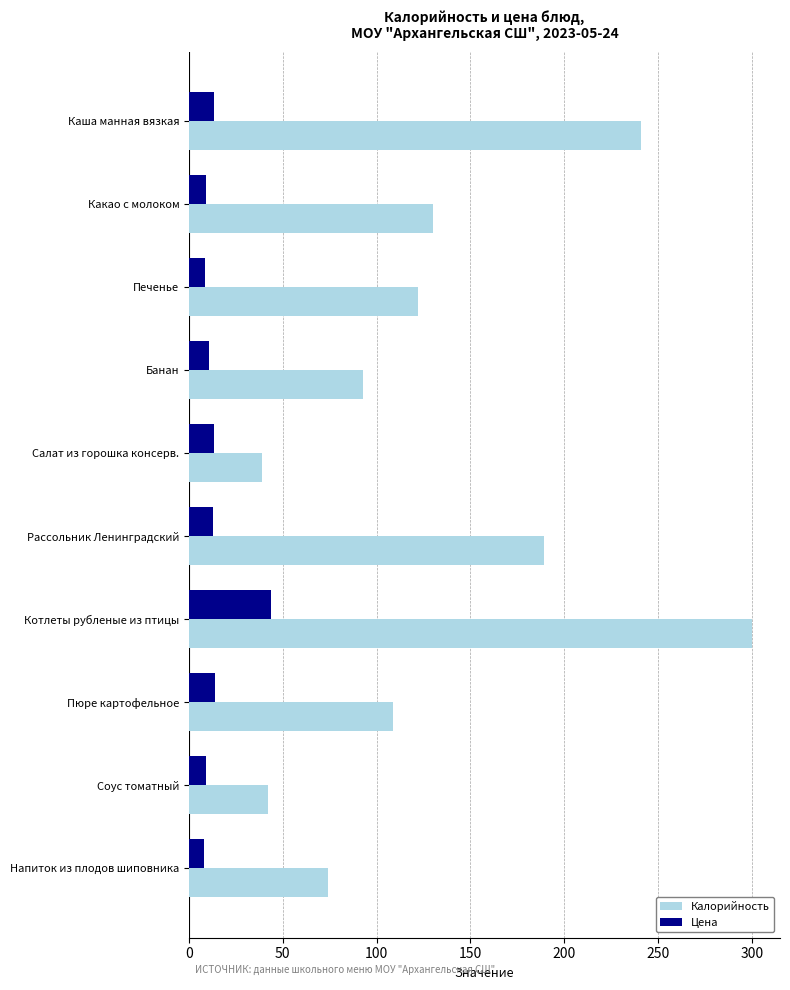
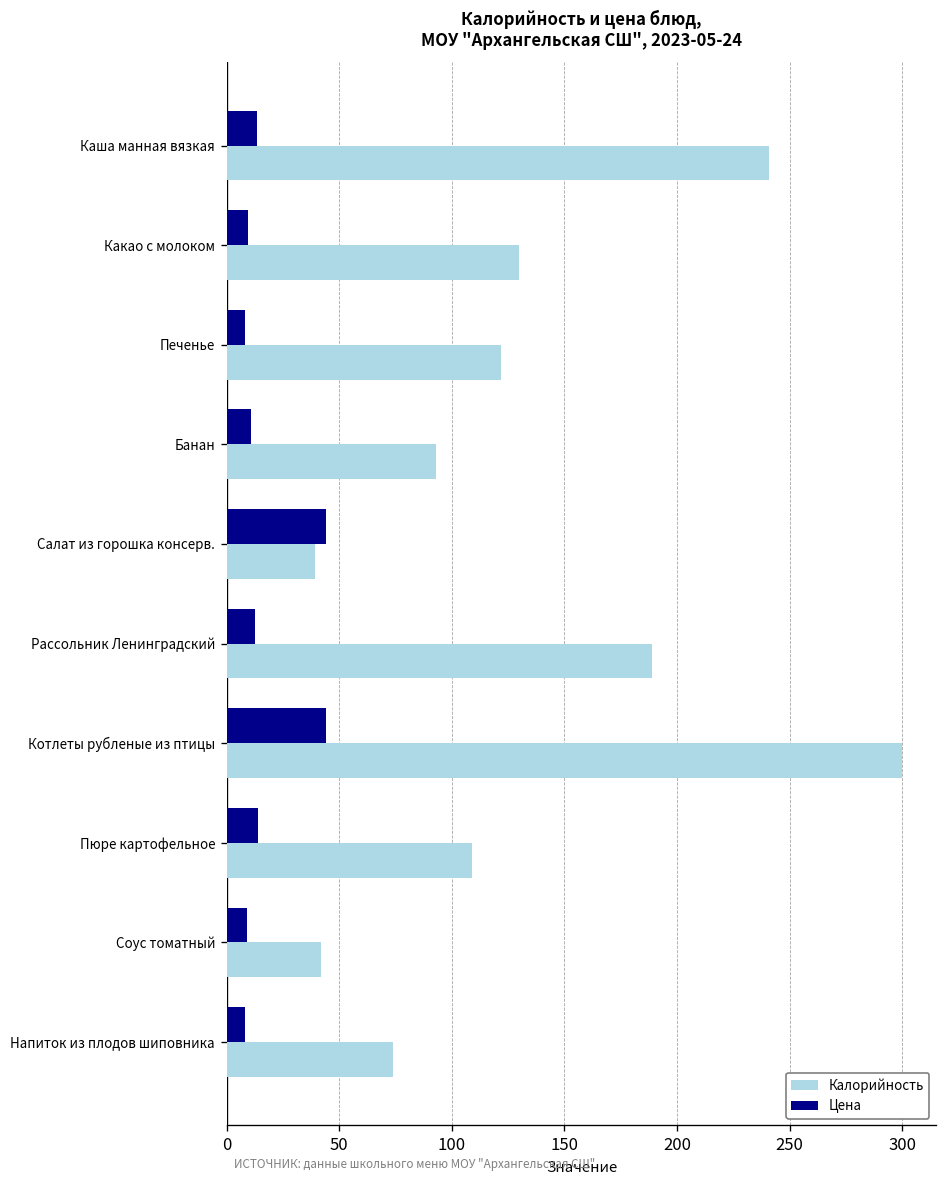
  {
    "Калорийность": {
      "Каша манная вязкая": 241,
      "Какао с молоком": 130,
      "Печенье": 122,
      "Банан": 93,
      "Салат из горошка консерв.": 39,
      "Рассольник Ленинградский": 189,
      "Котлеты рубленые из птицы": 300,
      "Пюре картофельное": 109,
      "Соус томатный": 42,
      "Напиток из плодов шиповника": 74
    },
    "Цена": {
      "Каша манная вязкая": 13,
      "Какао с молоком": 9,
      "Печенье": 8,
      "Банан": 11,
-     "Салат из горошка консерв.": 14,
+     "Салат из горошка консерв.": 44,
      "Рассольник Ленинградский": 13,
      "Котлеты рубленые из птицы": 44,
      "Пюре картофельное": 14,
      "Соус томатный": 9,
      "Напиток из плодов шиповника": 8
    }
  }
